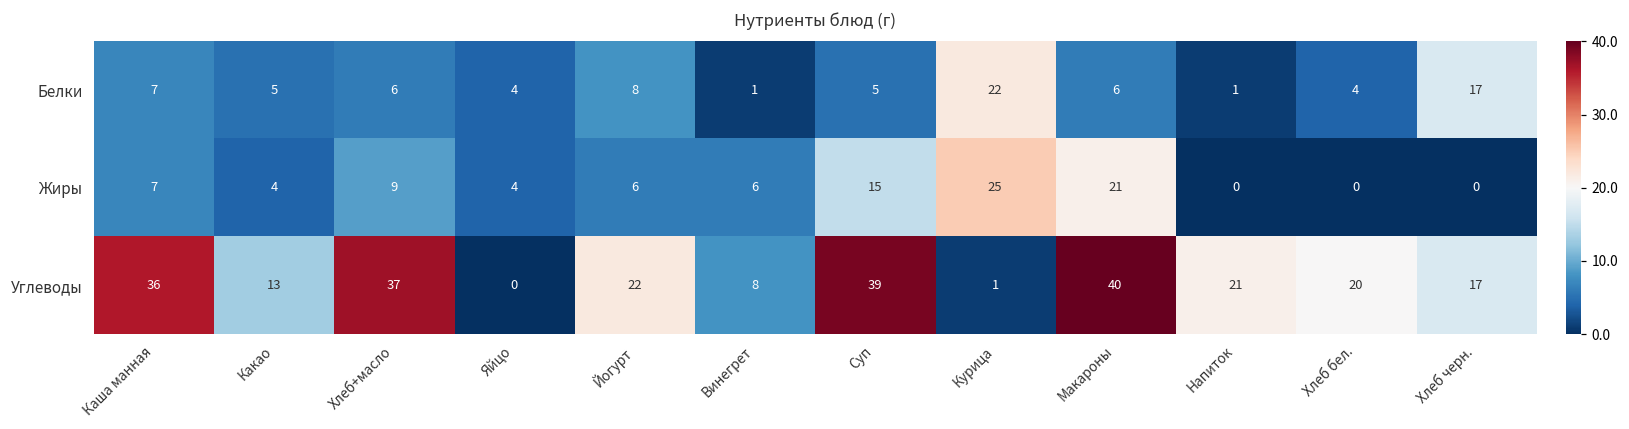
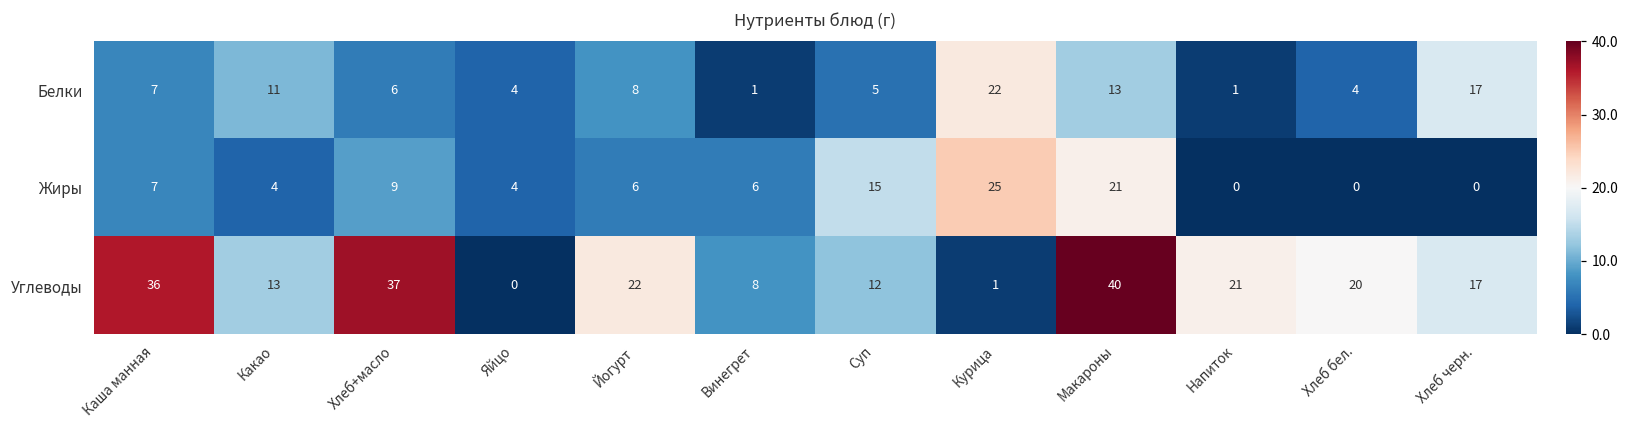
  {
    "Белки": {
      "Каша манная": 7,
-     "Какао": 5,
+     "Какао": 11,
      "Хлеб+масло": 6,
      "Яйцо": 4,
      "Йогурт": 8,
      "Винегрет": 1,
      "Суп": 5,
      "Курица": 22,
-     "Макароны": 6,
+     "Макароны": 13,
      "Напиток": 1,
      "Хлеб бел.": 4,
      "Хлеб черн.": 17
    },
    "Жиры": {
      "Каша манная": 7,
      "Какао": 4,
      "Хлеб+масло": 9,
      "Яйцо": 4,
      "Йогурт": 6,
      "Винегрет": 6,
      "Суп": 15,
      "Курица": 25,
      "Макароны": 21,
      "Напиток": 0,
      "Хлеб бел.": 0,
      "Хлеб черн.": 0
    },
    "Углеводы": {
      "Каша манная": 36,
      "Какао": 13,
      "Хлеб+масло": 37,
      "Яйцо": 0,
      "Йогурт": 22,
      "Винегрет": 8,
-     "Суп": 39,
+     "Суп": 12,
      "Курица": 1,
      "Макароны": 40,
      "Напиток": 21,
      "Хлеб бел.": 20,
      "Хлеб черн.": 17
    }
  }
